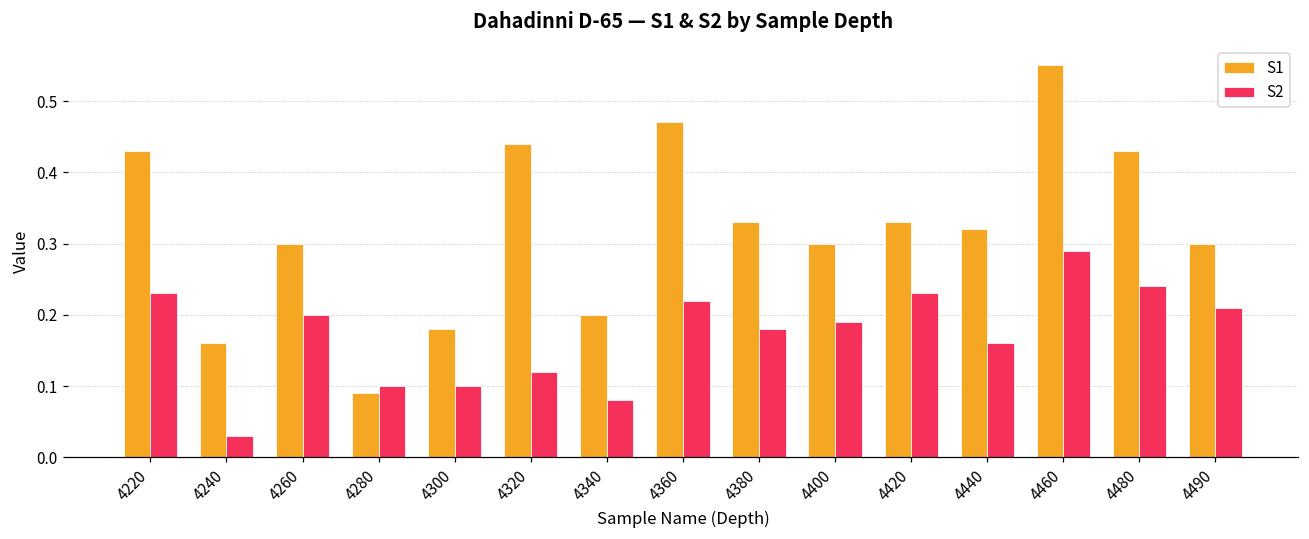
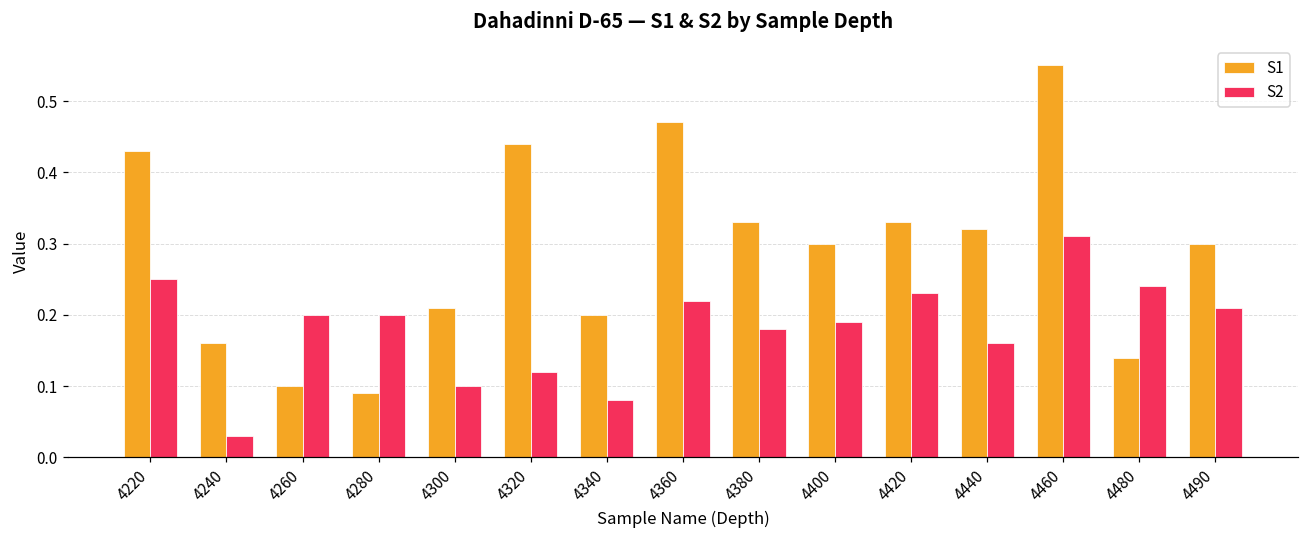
  {
    "S1": {
      "4220": 0.43,
      "4240": 0.16,
-     "4260": 0.3,
+     "4260": 0.1,
      "4280": 0.09,
-     "4300": 0.18,
+     "4300": 0.21,
      "4320": 0.44,
      "4340": 0.20,
      "4360": 0.47,
      "4380": 0.33,
      "4400": 0.30,
      "4420": 0.33,
      "4440": 0.32,
      "4460": 0.55,
-     "4480": 0.43,
+     "4480": 0.14,
      "4490": 0.30
    },
    "S2": {
-     "4220": 0.23,
+     "4220": 0.25,
      "4240": 0.03,
      "4260": 0.20,
-     "4280": 0.1,
+     "4280": 0.2,
      "4300": 0.10,
      "4320": 0.12,
      "4340": 0.08,
      "4360": 0.22,
      "4380": 0.18,
      "4400": 0.19,
      "4420": 0.23,
      "4440": 0.16,
-     "4460": 0.29,
+     "4460": 0.31,
      "4480": 0.24,
      "4490": 0.21
    }
  }
